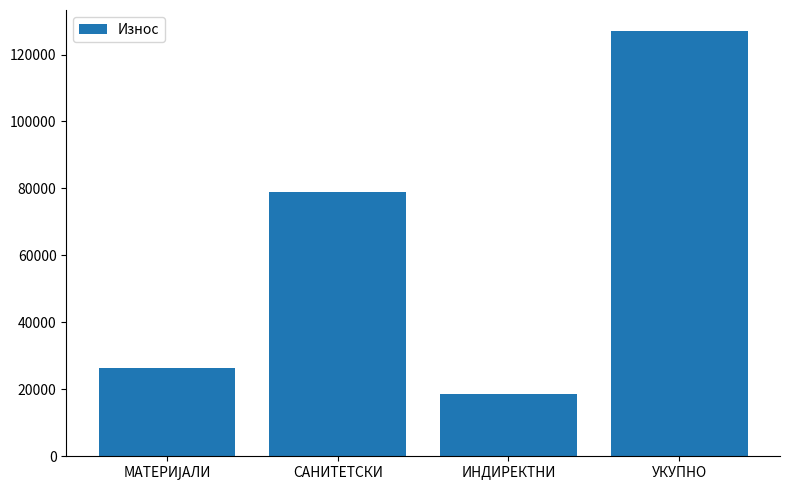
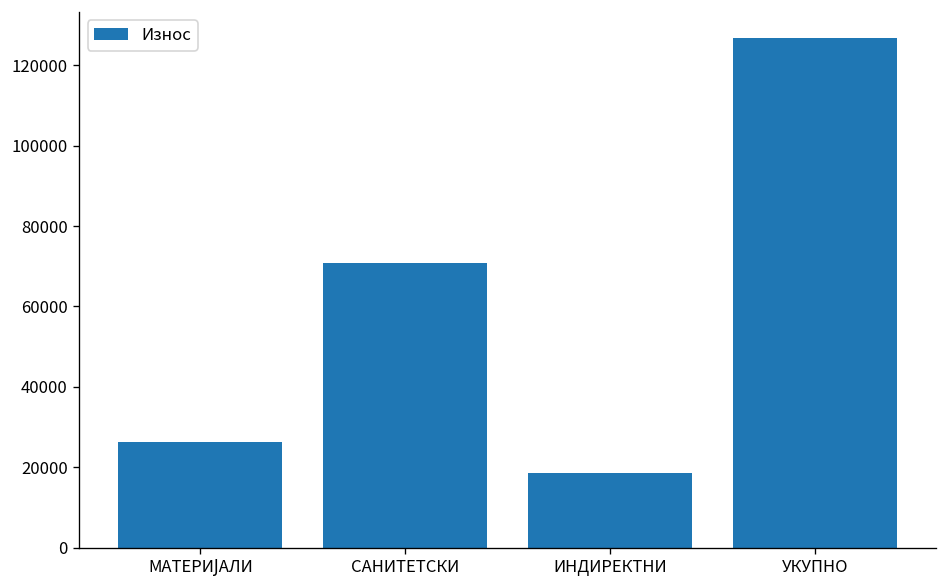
  {
    "МАТЕРИЈАЛИ": 26000,
-   "САНИТЕТСКИ": 79000,
+   "САНИТЕТСКИ": 71000,
    "ИНДИРЕКТНИ": 19000,
    "УКУПНО": 127000
  }
